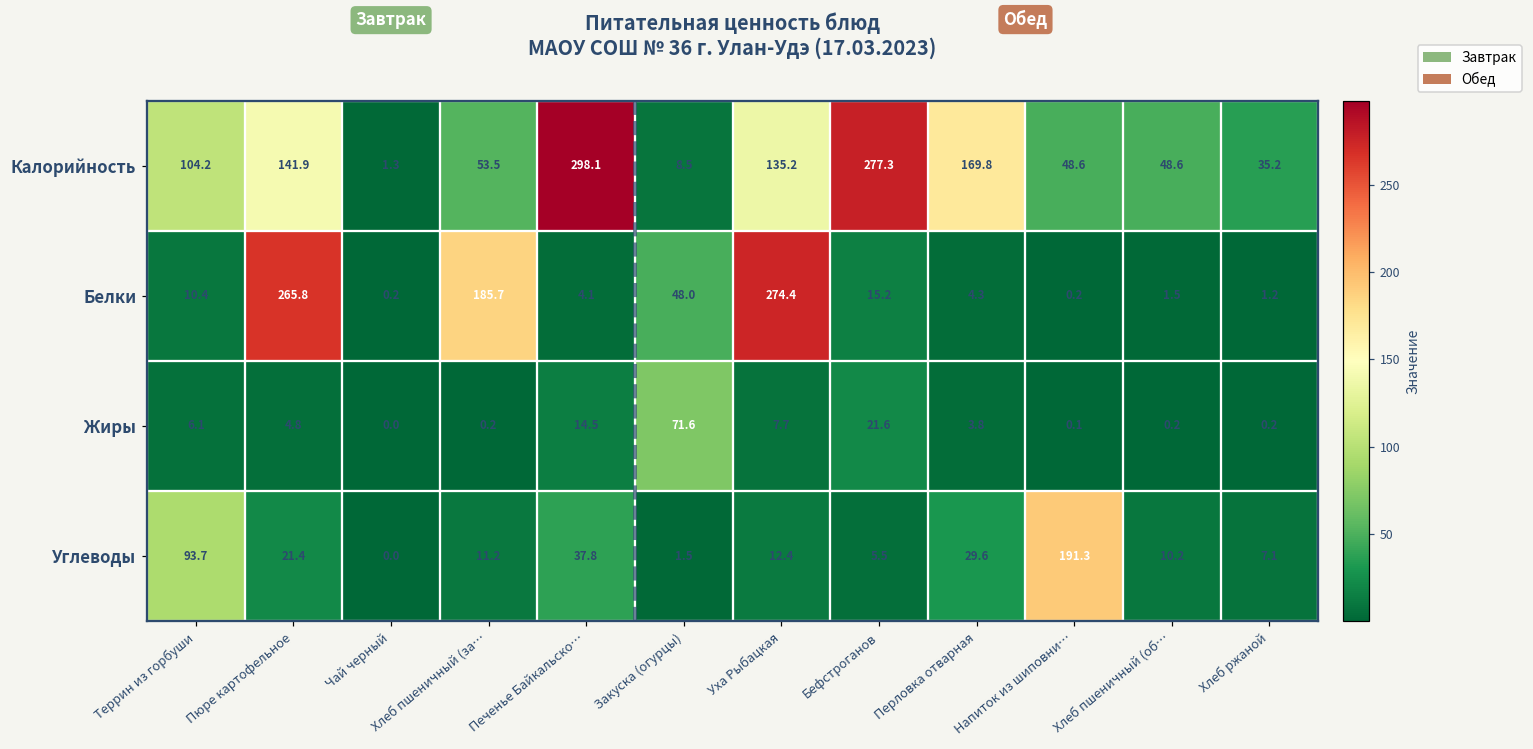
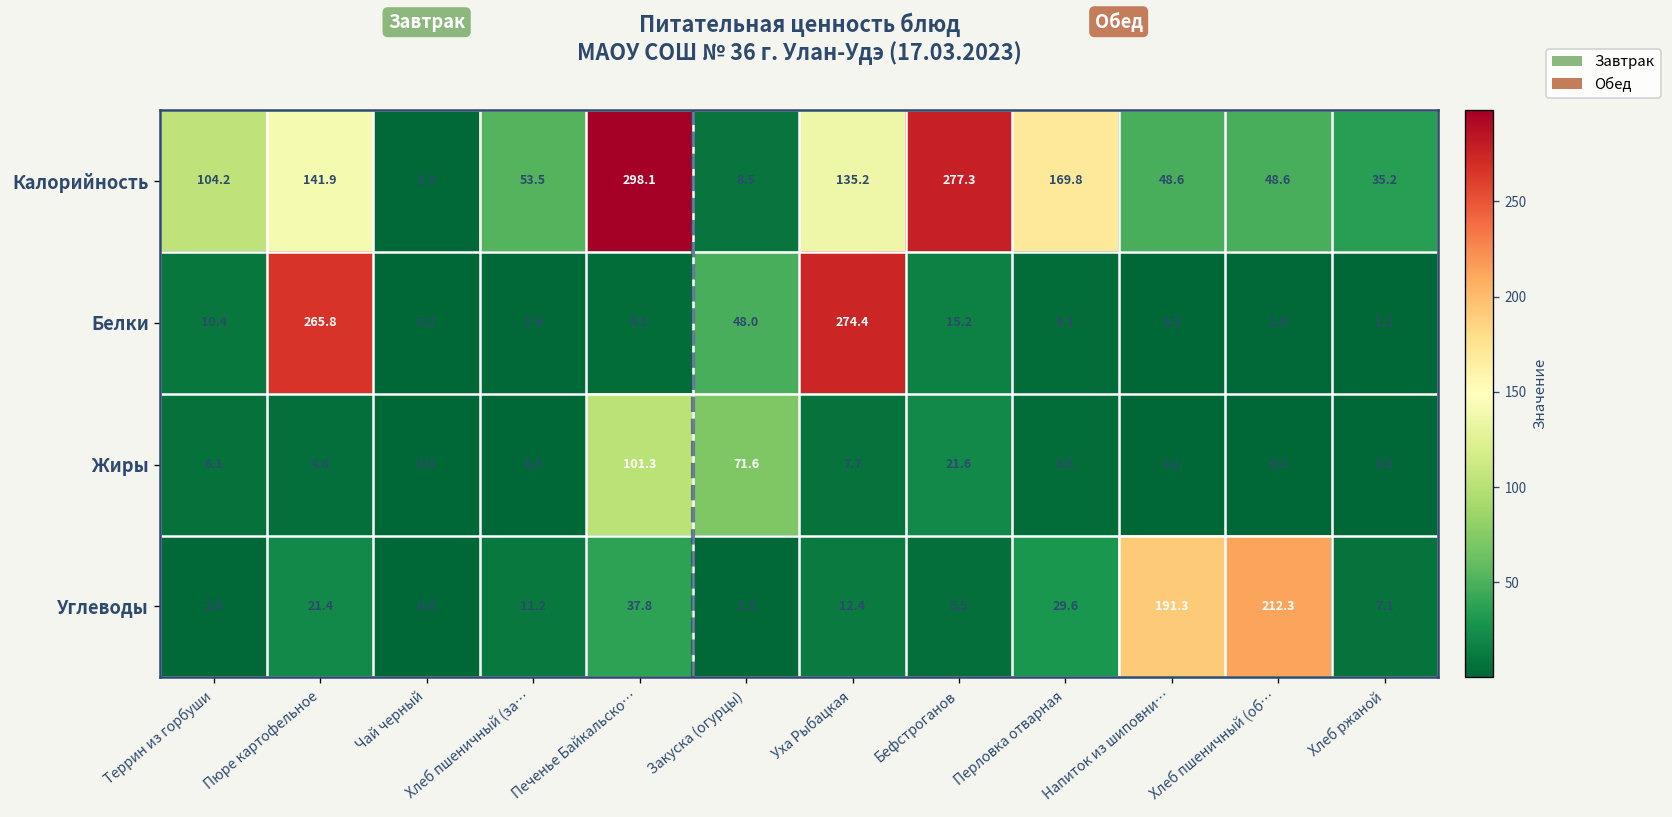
  {
    "Калорийность": {
      "Террин из горбуши": 104.2,
      "Пюре картофельное": 141.9,
      "Чай черный": 1.3,
      "Хлеб пшеничный (за…": 53.5,
      "Печенье Байкальско…": 298.1,
      "Закуска (огурцы)": 8.5,
      "Уха Рыбацкая": 135.2,
      "Бефстроганов": 277.3,
      "Перловка отварная": 169.8,
      "Напиток из шиповни…": 48.6,
      "Хлеб пшеничный (об…": 48.6,
      "Хлеб ржаной": 35.2
    },
    "Белки": {
      "Террин из горбуши": 10.4,
      "Пюре картофельное": 265.8,
      "Чай черный": 0.2,
-     "Хлеб пшеничный (за…": 185.7,
+     "Хлеб пшеничный (за…": 1.6,
      "Печенье Байкальско…": 4.1,
      "Закуска (огурцы)": 48.0,
      "Уха Рыбацкая": 274.4,
      "Бефстроганов": 15.2,
      "Перловка отварная": 4.3,
      "Напиток из шиповни…": 0.2,
      "Хлеб пшеничный (об…": 1.5,
      "Хлеб ржаной": 1.2
    },
    "Жиры": {
      "Террин из горбуши": 6.1,
      "Пюре картофельное": 4.8,
      "Чай черный": 0.0,
      "Хлеб пшеничный (за…": 0.2,
-     "Печенье Байкальско…": 14.5,
+     "Печенье Байкальско…": 101.3,
      "Закуска (огурцы)": 71.6,
      "Уха Рыбацкая": 7.7,
      "Бефстроганов": 21.6,
      "Перловка отварная": 3.8,
      "Напиток из шиповни…": 0.1,
      "Хлеб пшеничный (об…": 0.2,
      "Хлеб ржаной": 0.2
    },
    "Углеводы": {
-     "Террин из горбуши": 93.7,
+     "Террин из горбуши": 2.0,
      "Пюре картофельное": 21.4,
      "Чай черный": 0.0,
      "Печенье Байкальско…": 37.8,
      "Закуска (огурцы)": 1.5,
      "Уха Рыбацкая": 12.4,
      "Бефстроганов": 5.5,
      "Перловка отварная": 29.6,
      "Напиток из шиповни…": 191.3,
-     "Хлеб пшеничный (об…": 10.2,
+     "Хлеб пшеничный (об…": 212.3,
      "Хлеб ржаной": 7.1
    }
  }
